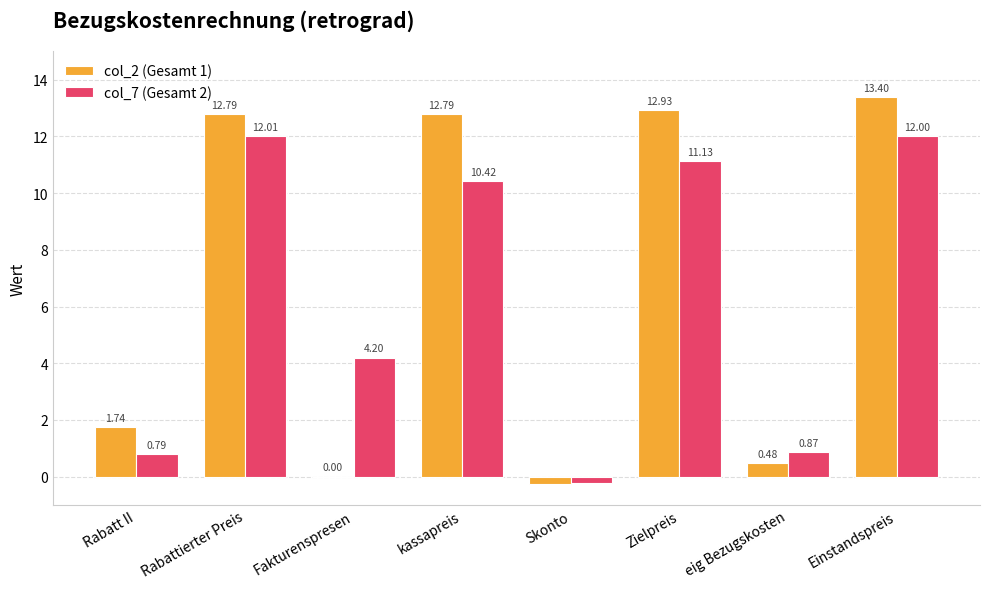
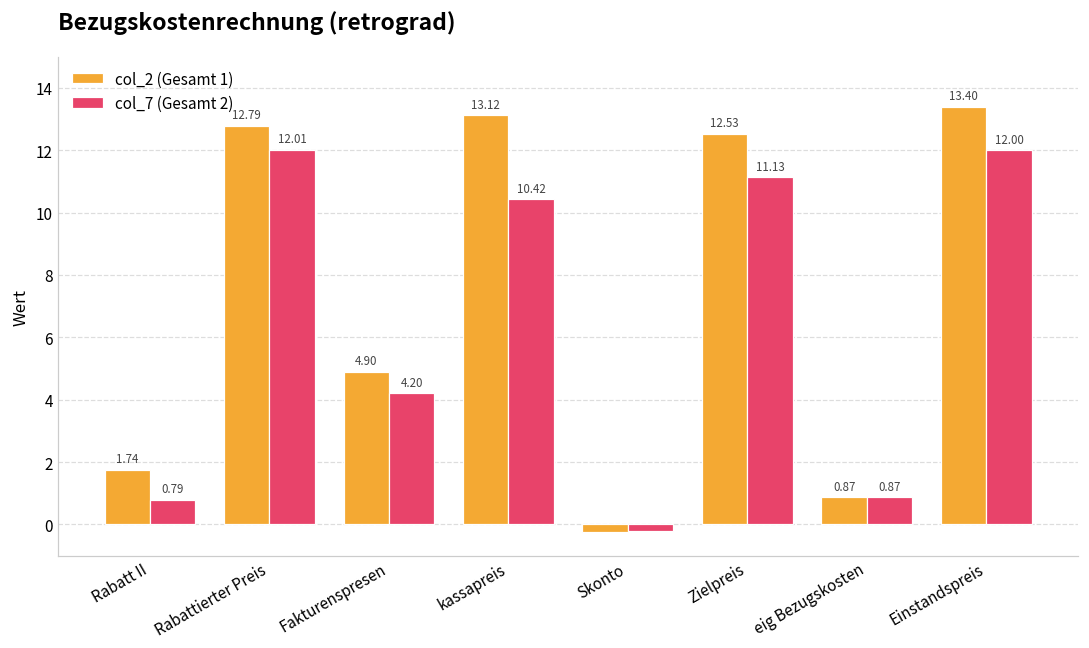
  {
    "col_2 (Gesamt 1)": {
      "Rabatt II": 1.74,
      "Rabattierter Preis": 12.79,
-     "Fakturenspresen": 0.00,
-     "kassapreis": 12.79,
-     "Zielpreis": 12.93,
-     "eig Bezugskosten": 0.48,
+     "Fakturenspresen": 4.90,
+     "kassapreis": 13.12,
+     "Zielpreis": 12.53,
+     "eig Bezugskosten": 0.87,
      "Einstandspreis": 13.40
    },
    "col_7 (Gesamt 2)": {
      "Rabatt II": 0.79,
      "Rabattierter Preis": 12.01,
      "Fakturenspresen": 4.20,
      "kassapreis": 10.42,
      "Zielpreis": 11.13,
      "eig Bezugskosten": 0.87,
      "Einstandspreis": 12.00
    }
  }
